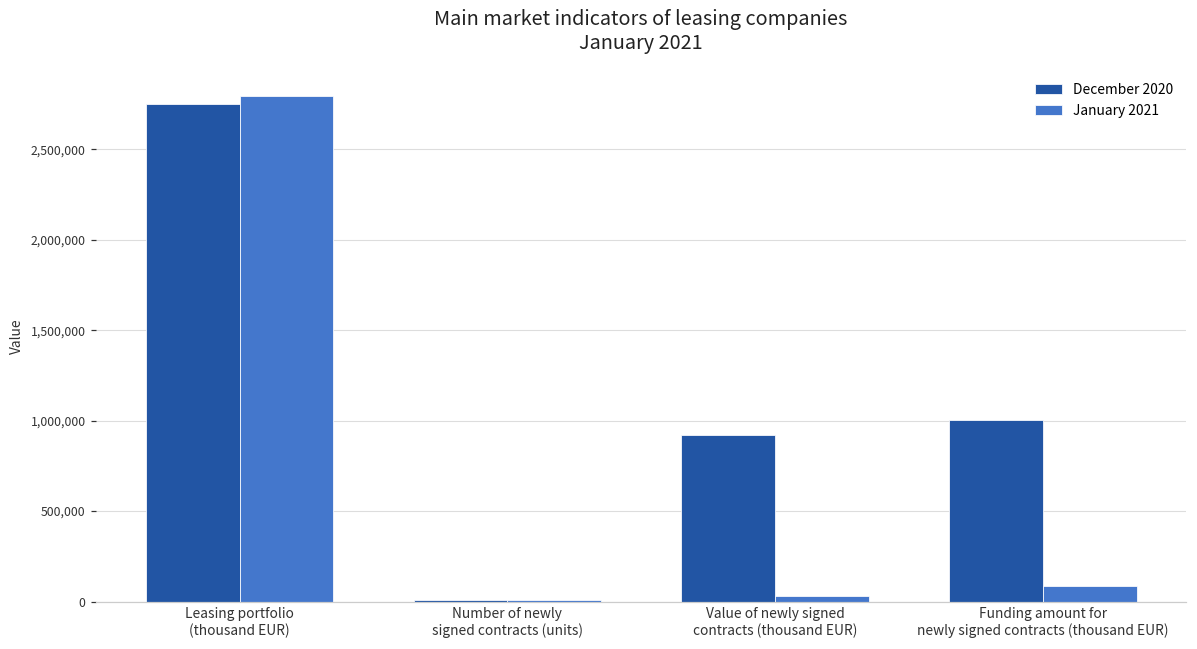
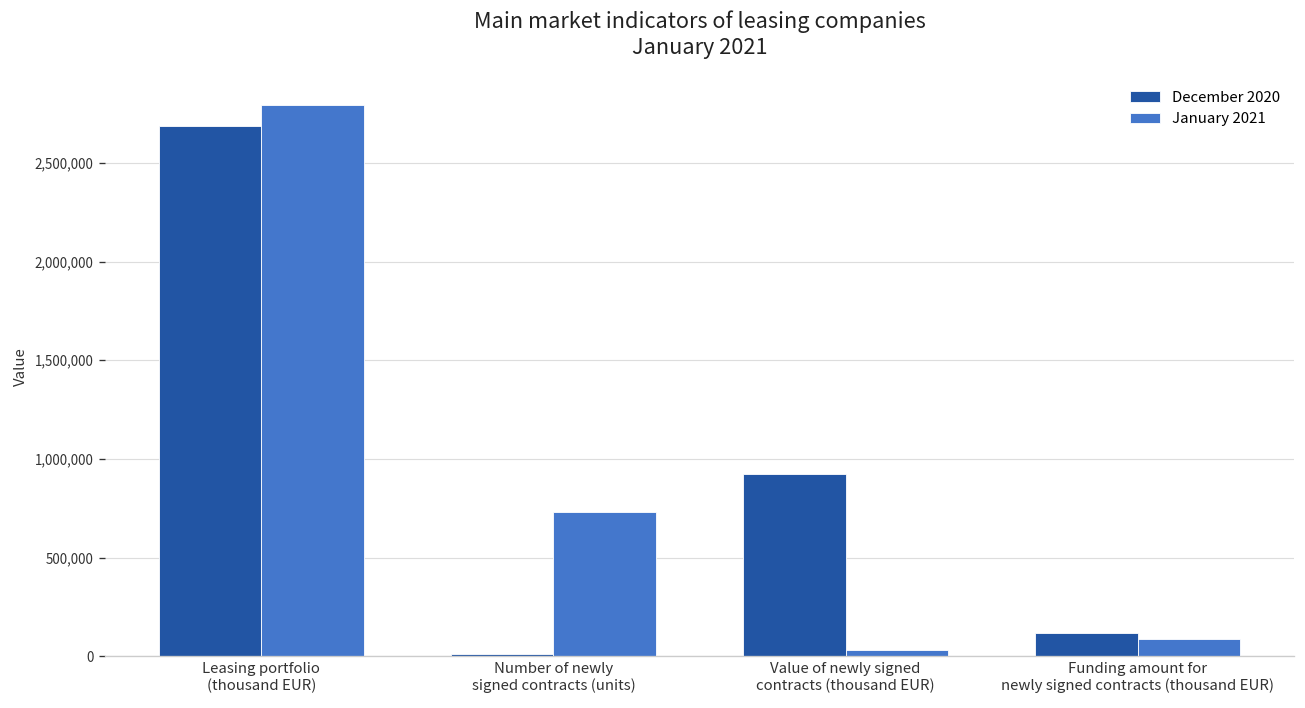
  {
    "December 2020": {
-     "Leasing portfolio (thousand EUR)": "2,750,000",
+     "Leasing portfolio (thousand EUR)": "2,690,000",
      "Value of newly signed contracts (thousand EUR)": "920,000",
-     "Funding amount for newly signed contracts (thousand EUR)": "1,000,000"
+     "Funding amount for newly signed contracts (thousand EUR)": "120,000"
    },
    "January 2021": {
      "Leasing portfolio (thousand EUR)": "2,800,000",
-     "Number of newly signed contracts (units)": "10,000",
+     "Number of newly signed contracts (units)": "730,000",
      "Value of newly signed contracts (thousand EUR)": "30,000",
      "Funding amount for newly signed contracts (thousand EUR)": "90,000"
    }
  }
